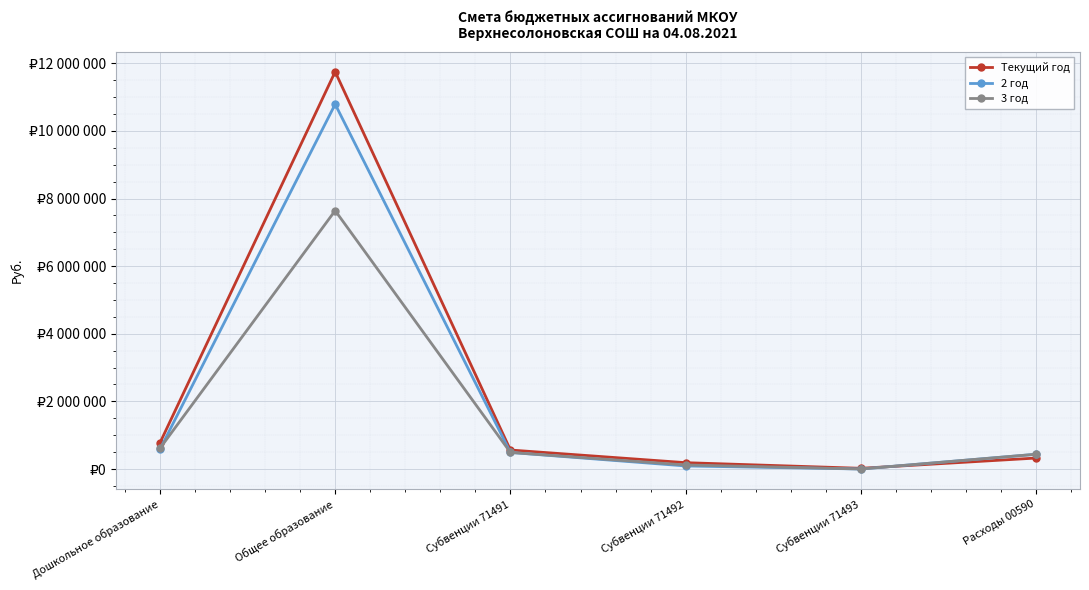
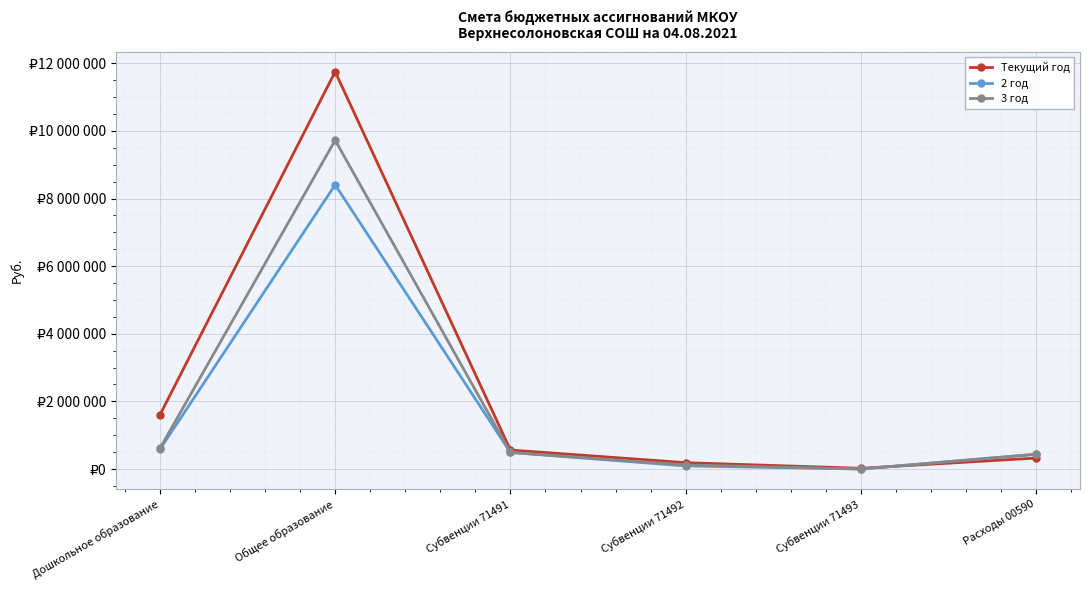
  {
    "Текущий год": {
-     "Дошкольное образование": "₽800000",
+     "Дошкольное образование": "₽1600000",
      "Общее образование": "₽11800000",
      "Расходы 00590": "₽300000"
    },
    "2 год": {
-     "Общее образование": "₽10800000"
+     "Общее образование": "₽8400000"
    },
    "3 год": {
-     "Общее образование": "₽7600000"
+     "Общее образование": "₽9700000"
    }
  }
